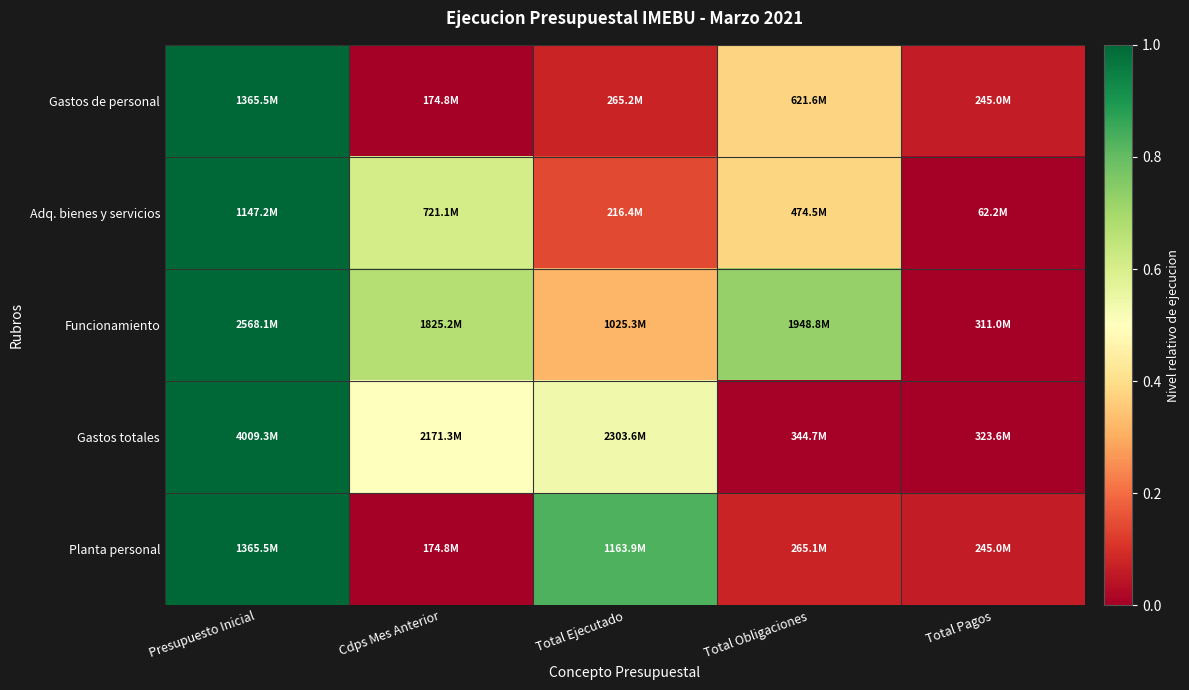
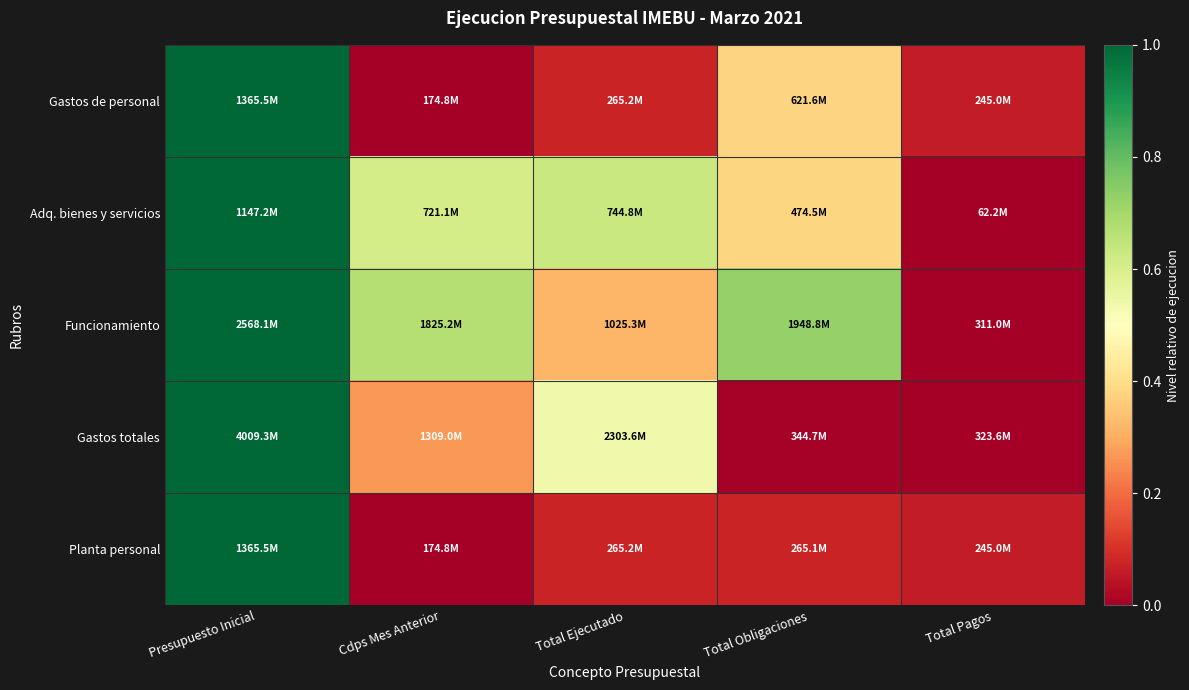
  {
    "Gastos de personal": {
      "Presupuesto Inicial": "1365.5M",
      "Cdps Mes Anterior": "174.8M",
      "Total Ejecutado": "265.2M",
      "Total Obligaciones": "621.6M",
      "Total Pagos": "245.0M"
    },
    "Adq. bienes y servicios": {
      "Presupuesto Inicial": "1147.2M",
      "Cdps Mes Anterior": "721.1M",
-     "Total Ejecutado": "216.4M",
+     "Total Ejecutado": "744.8M",
      "Total Obligaciones": "474.5M",
      "Total Pagos": "62.2M"
    },
    "Funcionamiento": {
      "Presupuesto Inicial": "2568.1M",
      "Cdps Mes Anterior": "1825.2M",
      "Total Ejecutado": "1025.3M",
      "Total Obligaciones": "1948.8M",
      "Total Pagos": "311.0M"
    },
    "Gastos totales": {
      "Presupuesto Inicial": "4009.3M",
-     "Cdps Mes Anterior": "2171.3M",
+     "Cdps Mes Anterior": "1309.0M",
      "Total Ejecutado": "2303.6M",
      "Total Obligaciones": "344.7M",
      "Total Pagos": "323.6M"
    },
    "Planta personal": {
      "Presupuesto Inicial": "1365.5M",
      "Cdps Mes Anterior": "174.8M",
-     "Total Ejecutado": "1163.9M",
+     "Total Ejecutado": "265.2M",
      "Total Obligaciones": "265.1M",
      "Total Pagos": "245.0M"
    }
  }
